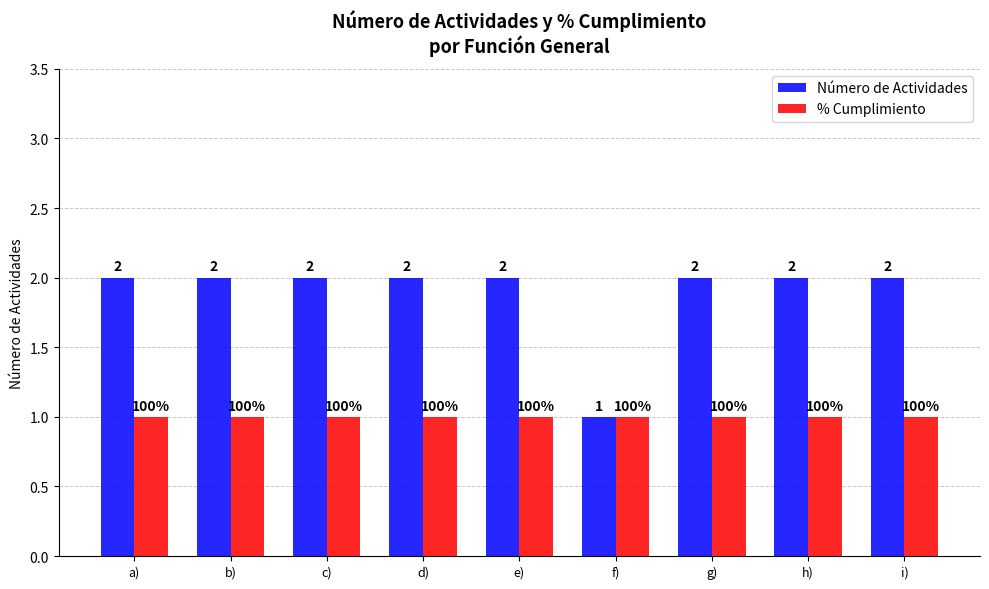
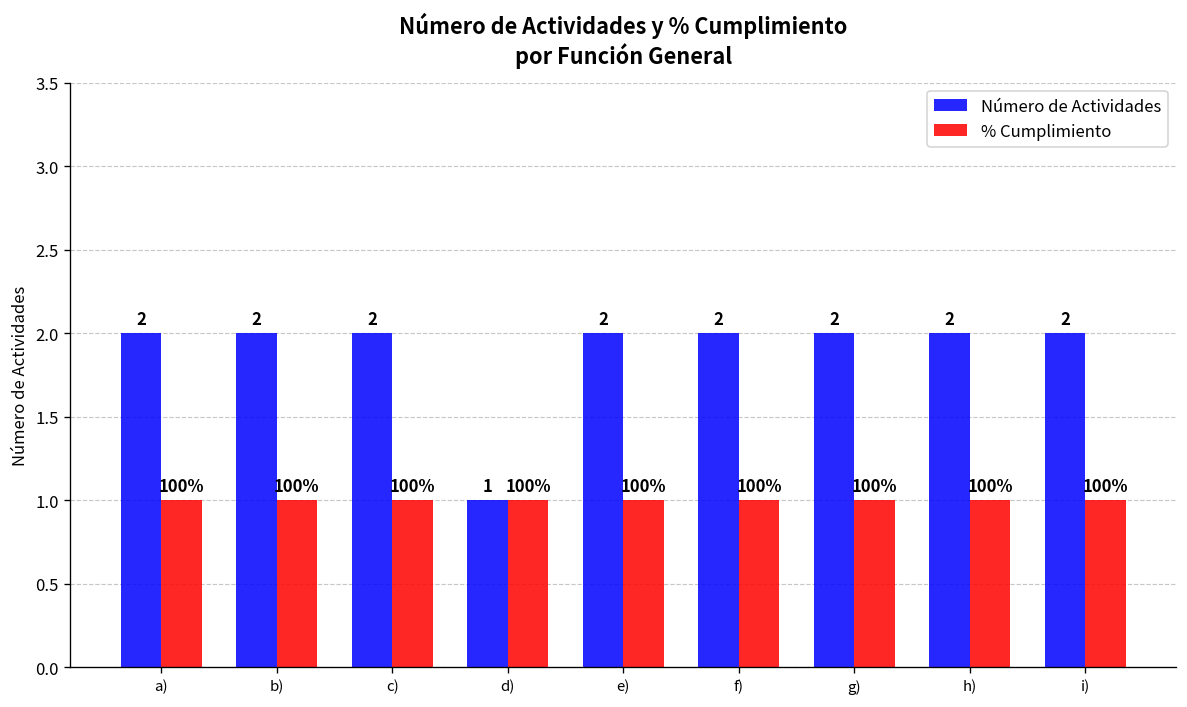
  {
    "Número de Actividades": {
      "a)": "2",
      "b)": "2",
      "c)": "2",
-     "d)": "2",
+     "d)": "1",
      "e)": "2",
-     "f)": "1",
+     "f)": "2",
      "g)": "2",
      "h)": "2",
      "i)": "2"
    },
    "% Cumplimiento": {
      "a)": "100%",
      "b)": "100%",
      "c)": "100%",
      "d)": "100%",
      "e)": "100%",
      "f)": "100%",
      "g)": "100%",
      "h)": "100%",
      "i)": "100%"
    }
  }
